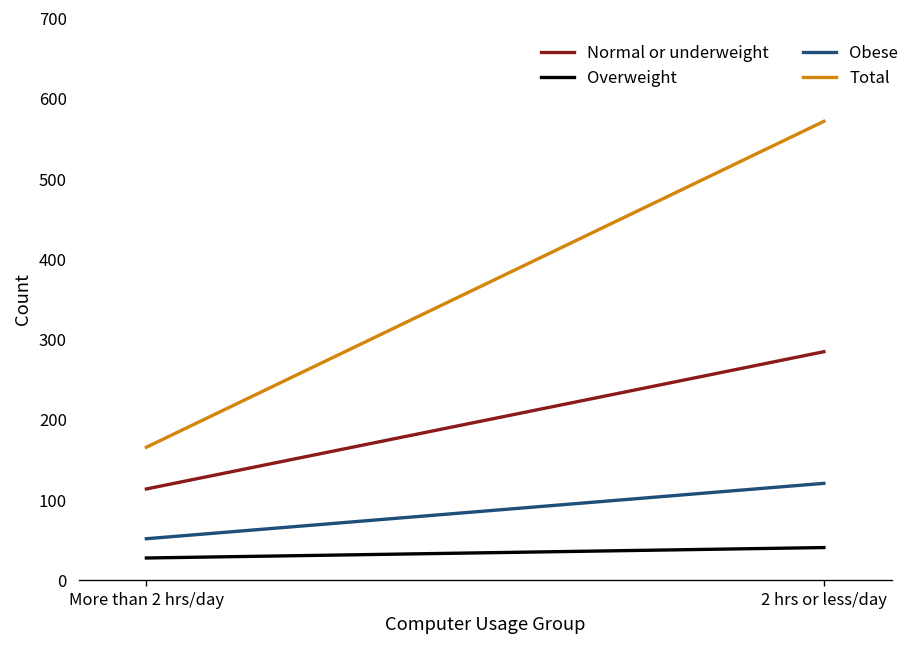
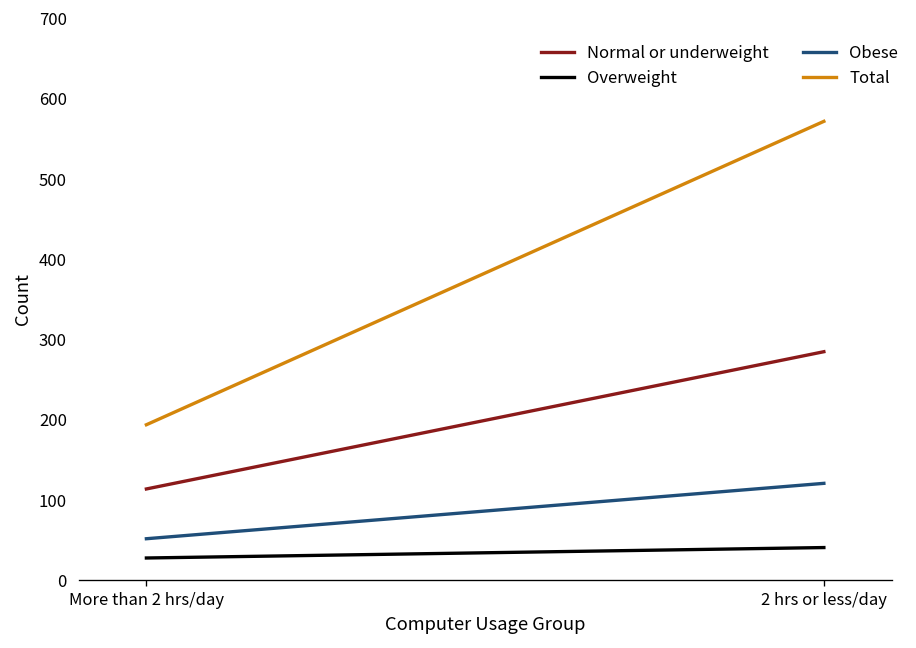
  {
    "Normal or underweight": {
      "More than 2 hrs/day": 110,
      "2 hrs or less/day": 290
    },
    "Overweight": {
      "More than 2 hrs/day": 30,
      "2 hrs or less/day": 40
    },
    "Obese": {
      "More than 2 hrs/day": 50,
      "2 hrs or less/day": 120
    },
    "Total": {
-     "More than 2 hrs/day": 170,
+     "More than 2 hrs/day": 190,
      "2 hrs or less/day": 570
    }
  }
